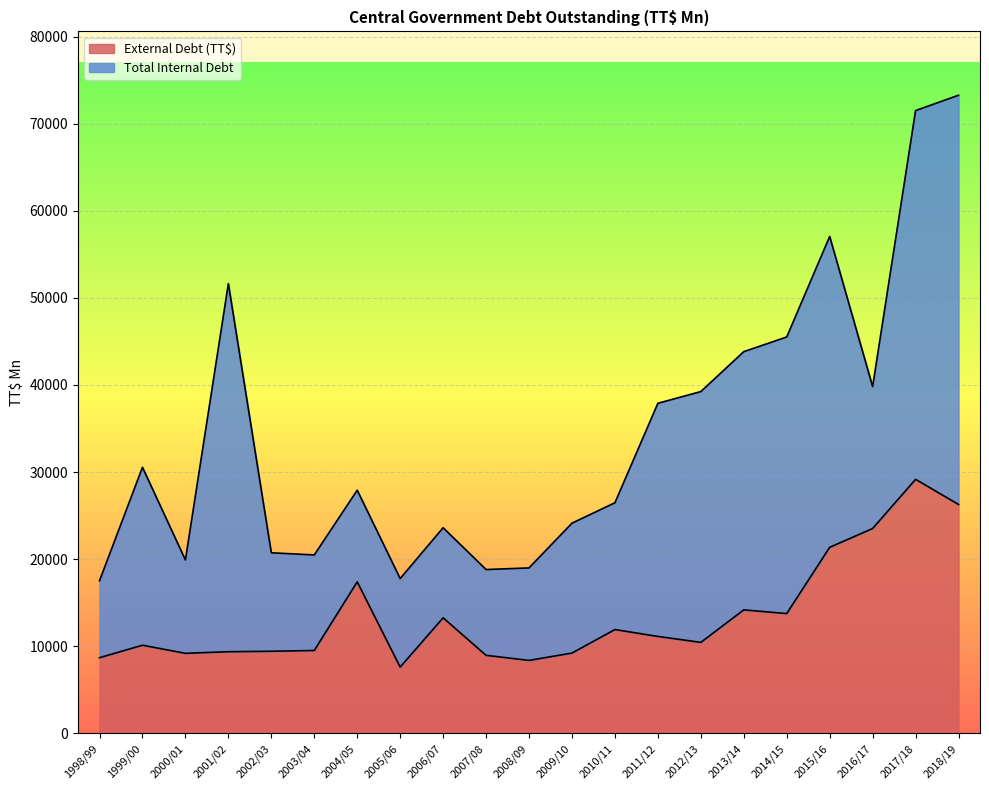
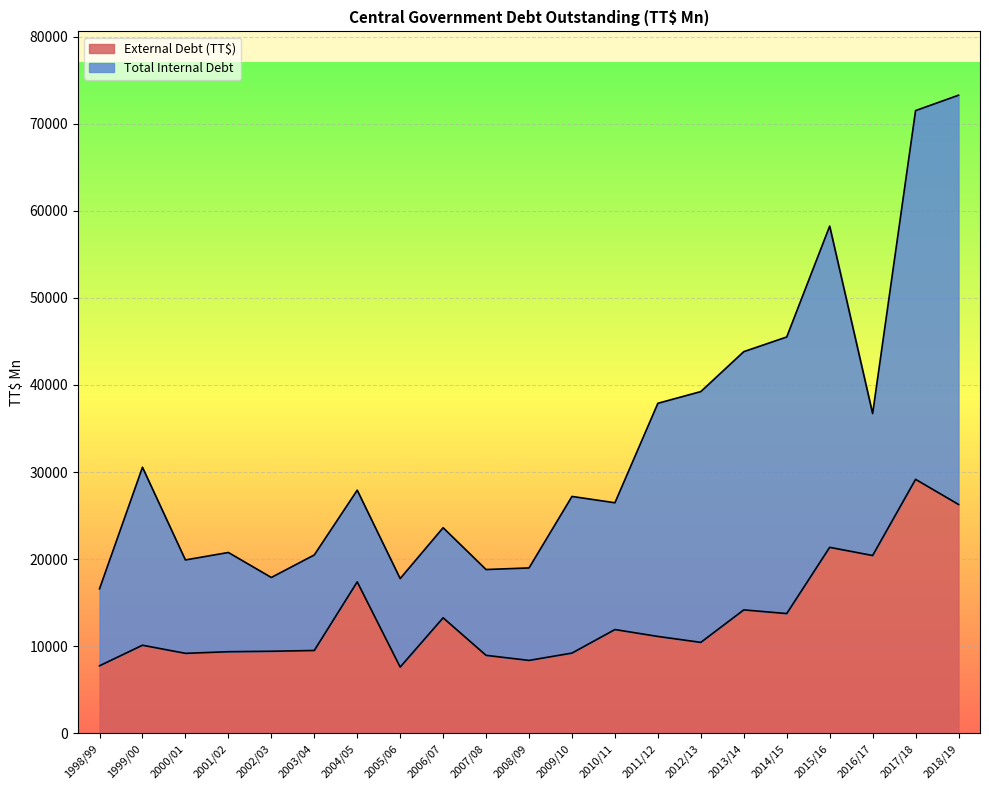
  {
    "External Debt (TT$)": {
-     "1998/99": 9000,
+     "1998/99": 8000,
      "1999/00": 10000,
      "2000/01": 9000,
      "2001/02": 9000,
      "2002/03": 9000,
      "2003/04": 10000,
      "2004/05": 17000,
      "2005/06": 8000,
      "2006/07": 13000,
      "2007/08": 9000,
      "2008/09": 8000,
      "2009/10": 9000,
      "2010/11": 12000,
      "2011/12": 11000,
      "2012/13": 10000,
      "2013/14": 14000,
      "2014/15": 14000,
      "2015/16": 21000,
-     "2016/17": 24000,
+     "2016/17": 20000,
      "2017/18": 29000,
      "2018/19": 26000
    },
    "Total Internal Debt": {
      "1998/99": 9000,
      "1999/00": 20000,
      "2000/01": 11000,
-     "2001/02": 42000,
-     "2002/03": 11000,
+     "2001/02": 11000,
+     "2002/03": 8000,
      "2003/04": 11000,
      "2004/05": 11000,
      "2005/06": 10000,
      "2006/07": 10000,
      "2007/08": 10000,
      "2008/09": 11000,
-     "2009/10": 15000,
+     "2009/10": 18000,
      "2010/11": 15000,
      "2011/12": 27000,
      "2012/13": 29000,
      "2013/14": 30000,
      "2014/15": 32000,
-     "2015/16": 36000,
+     "2015/16": 37000,
      "2016/17": 16000,
      "2017/18": 42000,
      "2018/19": 47000
    }
  }
